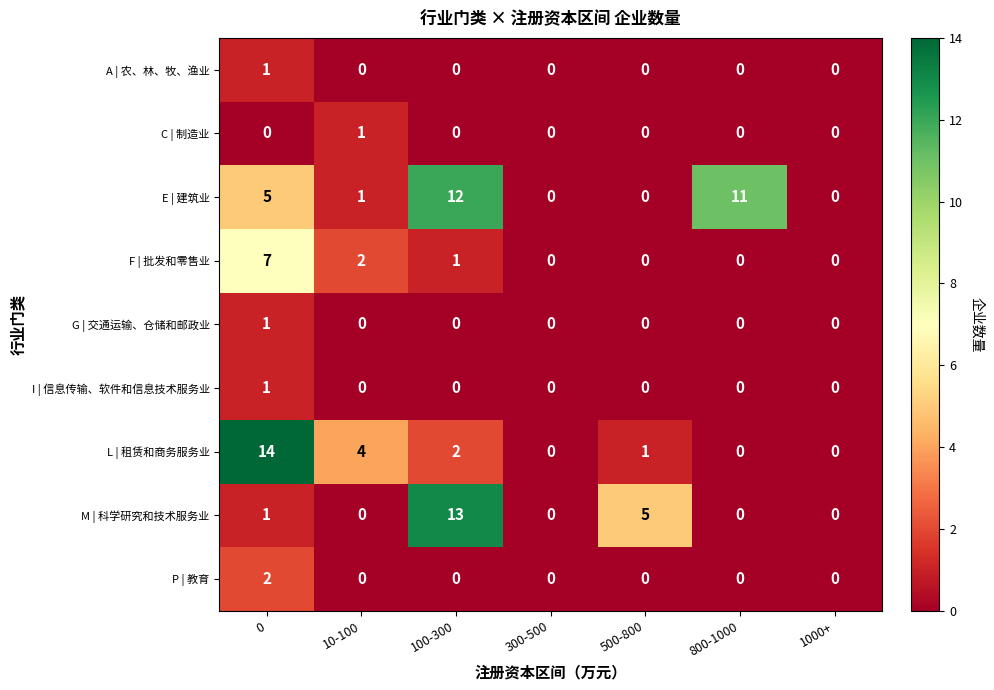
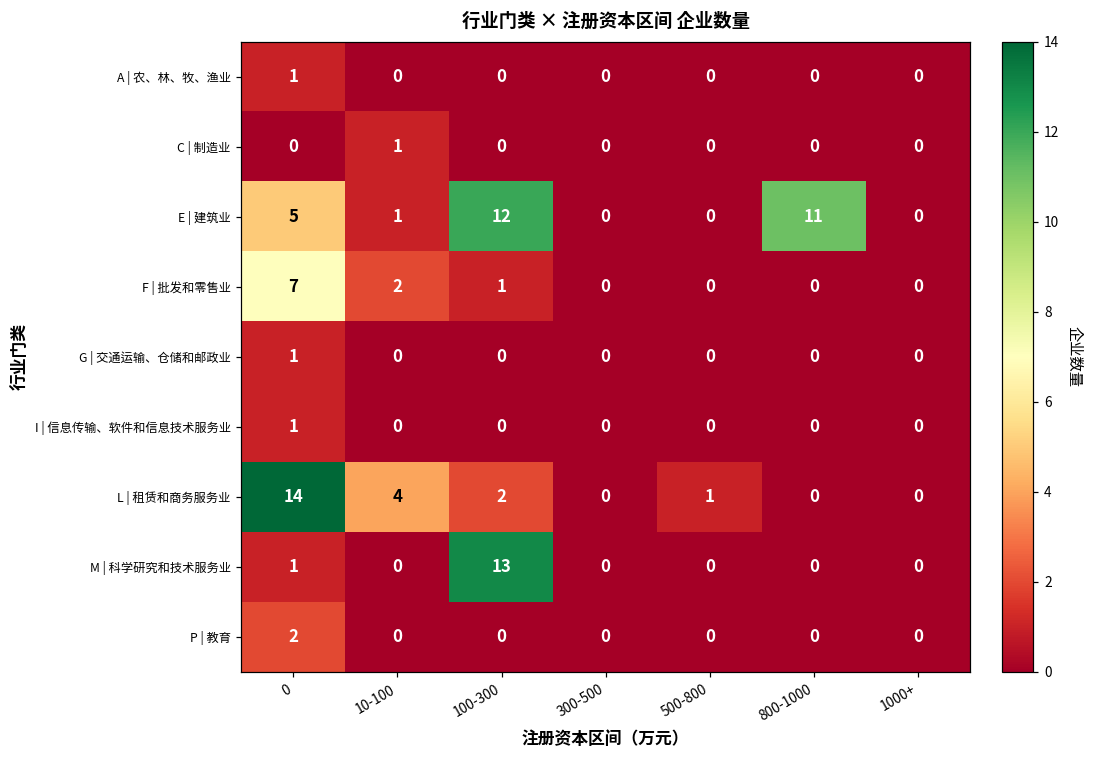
  {
    "A | 农、林、牧、渔业": {
      "0": 1,
      "10-100": 0,
      "100-300": 0,
      "300-500": 0,
      "500-800": 0,
      "800-1000": 0,
      "1000+": 0
    },
    "C | 制造业": {
      "0": 0,
      "10-100": 1,
      "100-300": 0,
      "300-500": 0,
      "500-800": 0,
      "800-1000": 0,
      "1000+": 0
    },
    "E | 建筑业": {
      "0": 5,
      "10-100": 1,
      "100-300": 12,
      "300-500": 0,
      "500-800": 0,
      "800-1000": 11,
      "1000+": 0
    },
    "F | 批发和零售业": {
      "0": 7,
      "10-100": 2,
      "100-300": 1,
      "300-500": 0,
      "500-800": 0,
      "800-1000": 0,
      "1000+": 0
    },
    "G | 交通运输、仓储和邮政业": {
      "0": 1,
      "10-100": 0,
      "100-300": 0,
      "300-500": 0,
      "500-800": 0,
      "800-1000": 0,
      "1000+": 0
    },
    "I | 信息传输、软件和信息技术服务业": {
      "0": 1,
      "10-100": 0,
      "100-300": 0,
      "300-500": 0,
      "500-800": 0,
      "800-1000": 0,
      "1000+": 0
    },
    "L | 租赁和商务服务业": {
      "0": 14,
      "10-100": 4,
      "100-300": 2,
      "300-500": 0,
      "500-800": 1,
      "800-1000": 0,
      "1000+": 0
    },
    "M | 科学研究和技术服务业": {
      "0": 1,
      "10-100": 0,
      "100-300": 13,
      "300-500": 0,
-     "500-800": 5,
+     "500-800": 0,
      "800-1000": 0,
      "1000+": 0
    },
    "P | 教育": {
      "0": 2,
      "10-100": 0,
      "100-300": 0,
      "300-500": 0,
      "500-800": 0,
      "800-1000": 0,
      "1000+": 0
    }
  }
